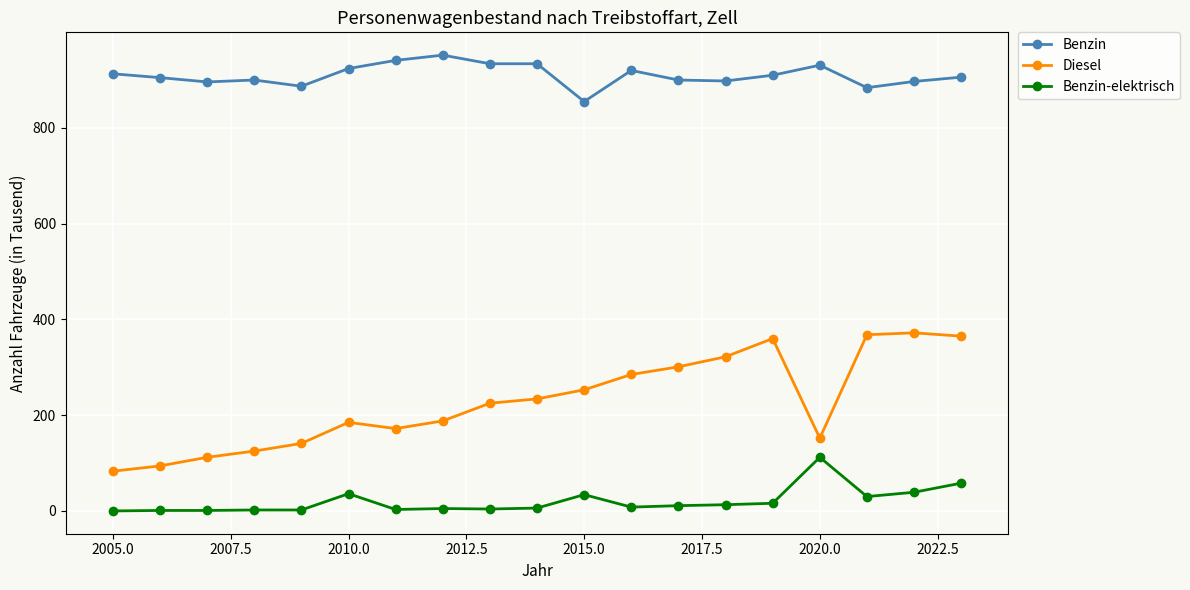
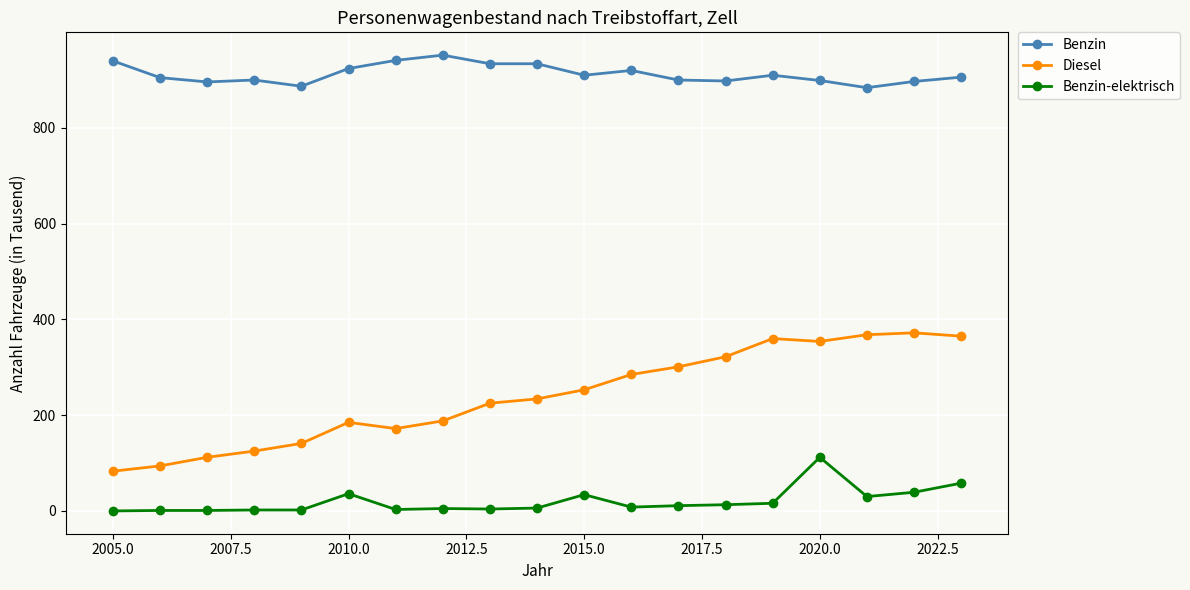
  {
    "Benzin": {
-     "2005.0": 910,
+     "2005.0": 940,
      "2010.0": 920,
-     "2015.0": 860,
-     "2020.0": 930
+     "2015.0": 910,
+     "2020.0": 900
    },
    "Diesel": {
      "2005.0": 80,
      "2010.0": 190,
      "2015.0": 250,
-     "2020.0": 150
+     "2020.0": 350
    },
    "Benzin-elektrisch": {
      "2005.0": 0,
      "2010.0": 40,
      "2015.0": 30,
      "2020.0": 110
    }
  }
